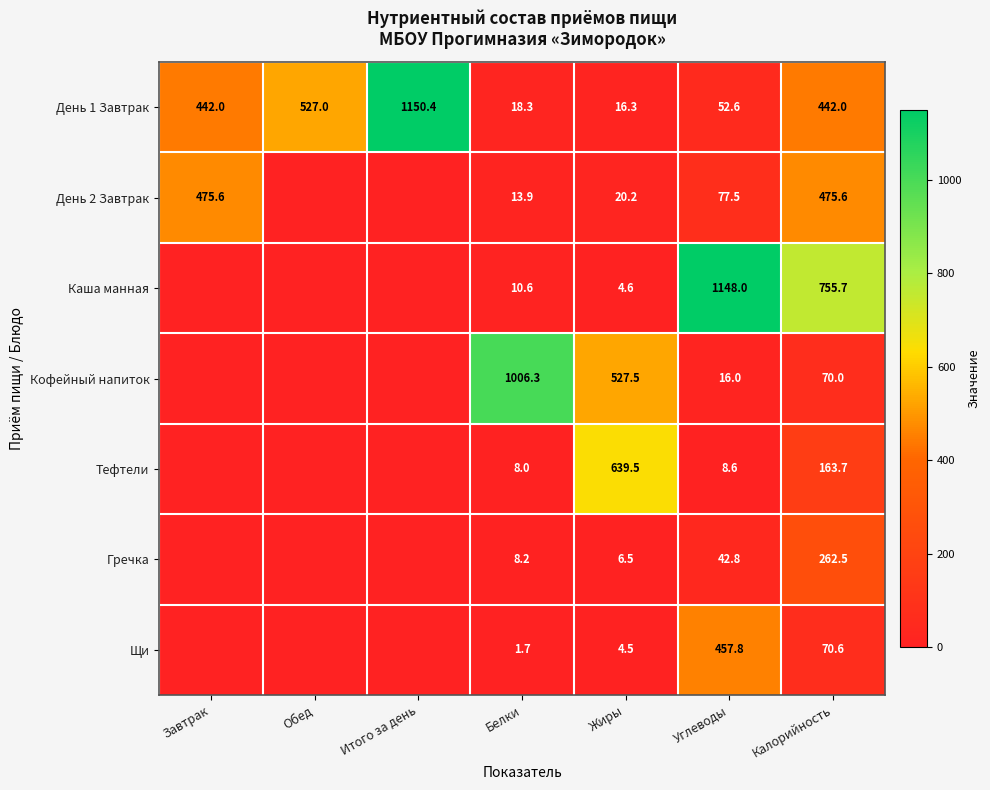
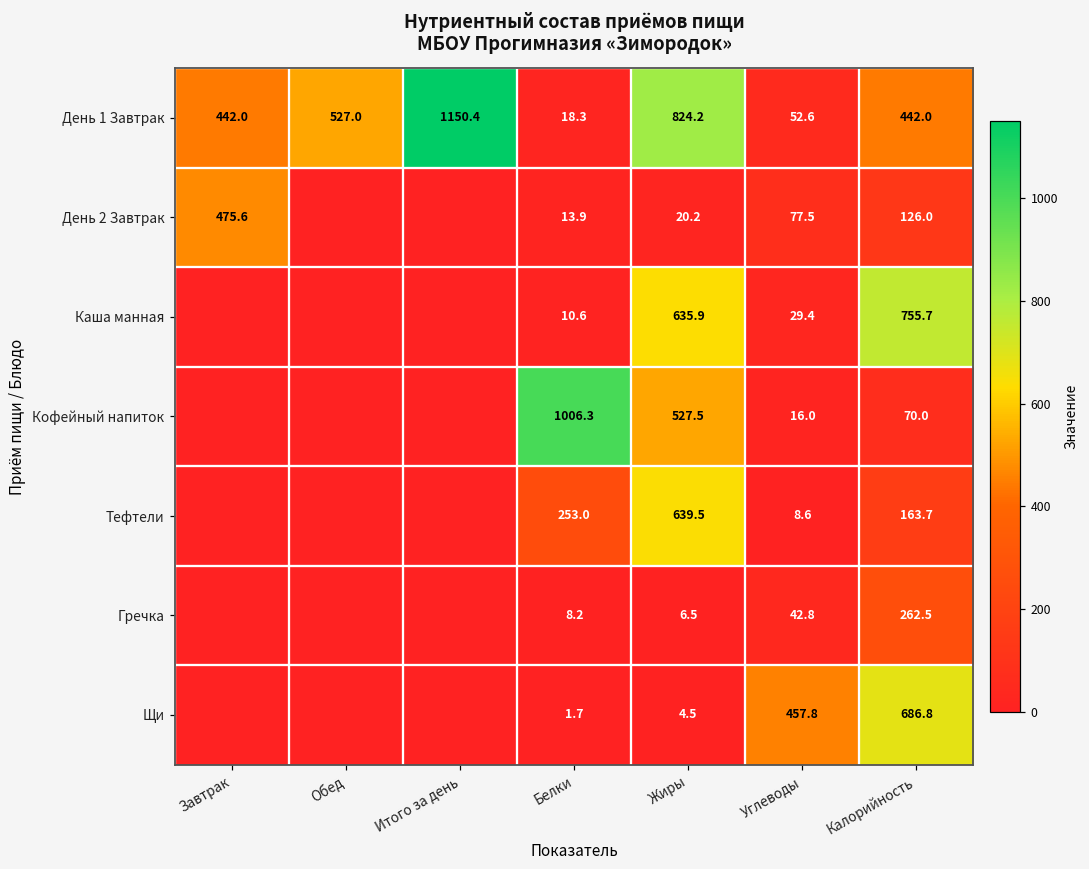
  {
    "День 1 Завтрак": {
      "Завтрак": 442.0,
      "Обед": 527.0,
      "Итого за день": 1150.4,
      "Белки": 18.3,
-     "Жиры": 16.3,
+     "Жиры": 824.2,
      "Углеводы": 52.6,
      "Калорийность": 442.0
    },
    "День 2 Завтрак": {
      "Завтрак": 475.6,
      "Белки": 13.9,
      "Жиры": 20.2,
      "Углеводы": 77.5,
-     "Калорийность": 475.6
+     "Калорийность": 126.0
    },
    "Каша манная": {
      "Белки": 10.6,
-     "Жиры": 4.6,
-     "Углеводы": 1148.0,
+     "Жиры": 635.9,
+     "Углеводы": 29.4,
      "Калорийность": 755.7
    },
    "Кофейный напиток": {
      "Белки": 1006.3,
      "Жиры": 527.5,
      "Углеводы": 16.0,
      "Калорийность": 70.0
    },
    "Тефтели": {
-     "Белки": 8.0,
+     "Белки": 253.0,
      "Жиры": 639.5,
      "Углеводы": 8.6,
      "Калорийность": 163.7
    },
    "Гречка": {
      "Белки": 8.2,
      "Жиры": 6.5,
      "Углеводы": 42.8,
      "Калорийность": 262.5
    },
    "Щи": {
      "Белки": 1.7,
      "Жиры": 4.5,
      "Углеводы": 457.8,
-     "Калорийность": 70.6
+     "Калорийность": 686.8
    }
  }
